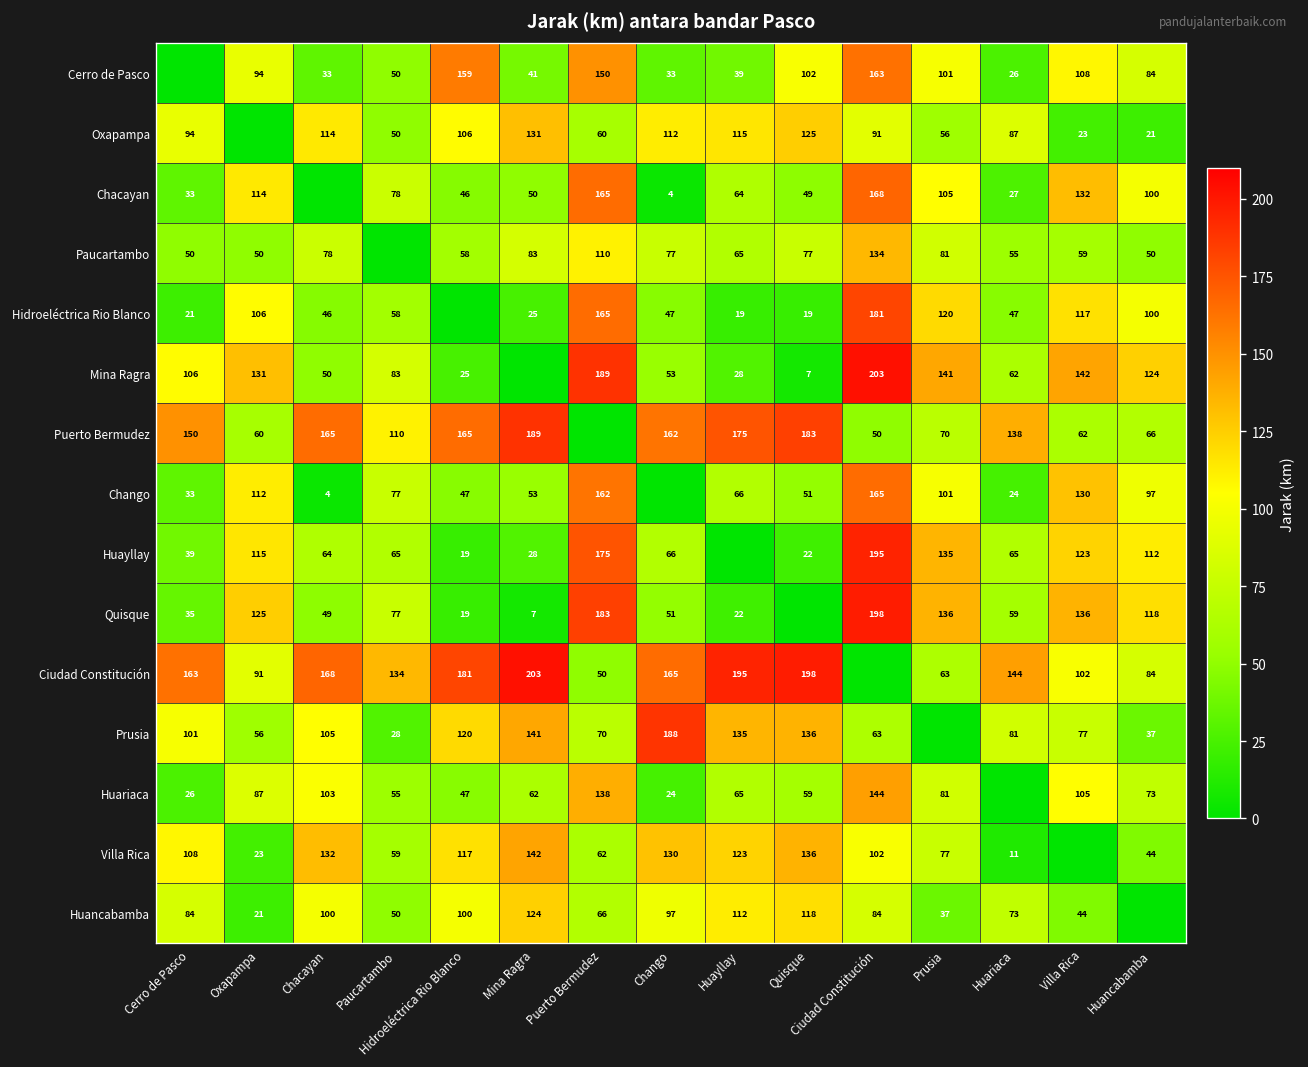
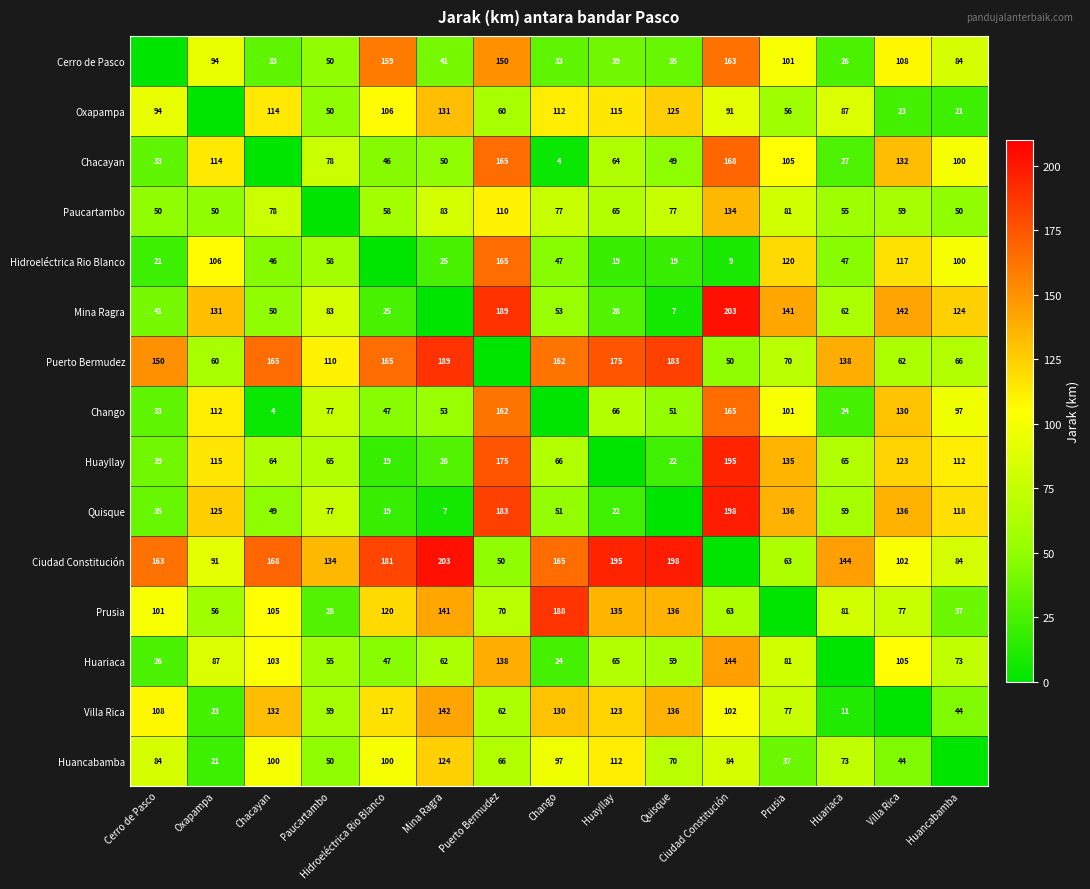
  {
    "Cerro de Pasco": {
      "Oxapampa": 94,
      "Chacayan": 33,
      "Paucartambo": 50,
      "Hidroeléctrica Rio Blanco": 159,
      "Mina Ragra": 41,
      "Puerto Bermudez": 150,
      "Chango": 33,
      "Huayllay": 39,
-     "Quisque": 102,
+     "Quisque": 35,
      "Ciudad Constitución": 163,
      "Prusia": 101,
      "Huariaca": 26,
      "Villa Rica": 108,
      "Huancabamba": 84
    },
    "Hidroeléctrica Rio Blanco": {
      "Cerro de Pasco": 21,
      "Oxapampa": 106,
      "Chacayan": 46,
      "Paucartambo": 58,
      "Mina Ragra": 25,
      "Puerto Bermudez": 165,
      "Chango": 47,
      "Huayllay": 19,
      "Quisque": 19,
-     "Ciudad Constitución": 181,
+     "Ciudad Constitución": 9,
      "Prusia": 120,
      "Huariaca": 47,
      "Villa Rica": 117,
      "Huancabamba": 100
    },
    "Mina Ragra": {
-     "Cerro de Pasco": 106,
+     "Cerro de Pasco": 41,
      "Oxapampa": 131,
      "Chacayan": 50,
      "Paucartambo": 83,
      "Hidroeléctrica Rio Blanco": 25,
      "Puerto Bermudez": 189,
      "Chango": 53,
      "Huayllay": 28,
      "Quisque": 7,
      "Ciudad Constitución": 203,
      "Prusia": 141,
      "Huariaca": 62,
      "Villa Rica": 142,
      "Huancabamba": 124
    },
    "Huancabamba": {
      "Cerro de Pasco": 84,
      "Oxapampa": 21,
      "Chacayan": 100,
      "Paucartambo": 50,
      "Hidroeléctrica Rio Blanco": 100,
      "Mina Ragra": 124,
      "Puerto Bermudez": 66,
      "Chango": 97,
      "Huayllay": 112,
-     "Quisque": 118,
+     "Quisque": 70,
      "Ciudad Constitución": 84,
      "Prusia": 37,
      "Huariaca": 73,
      "Villa Rica": 44
    }
  }
